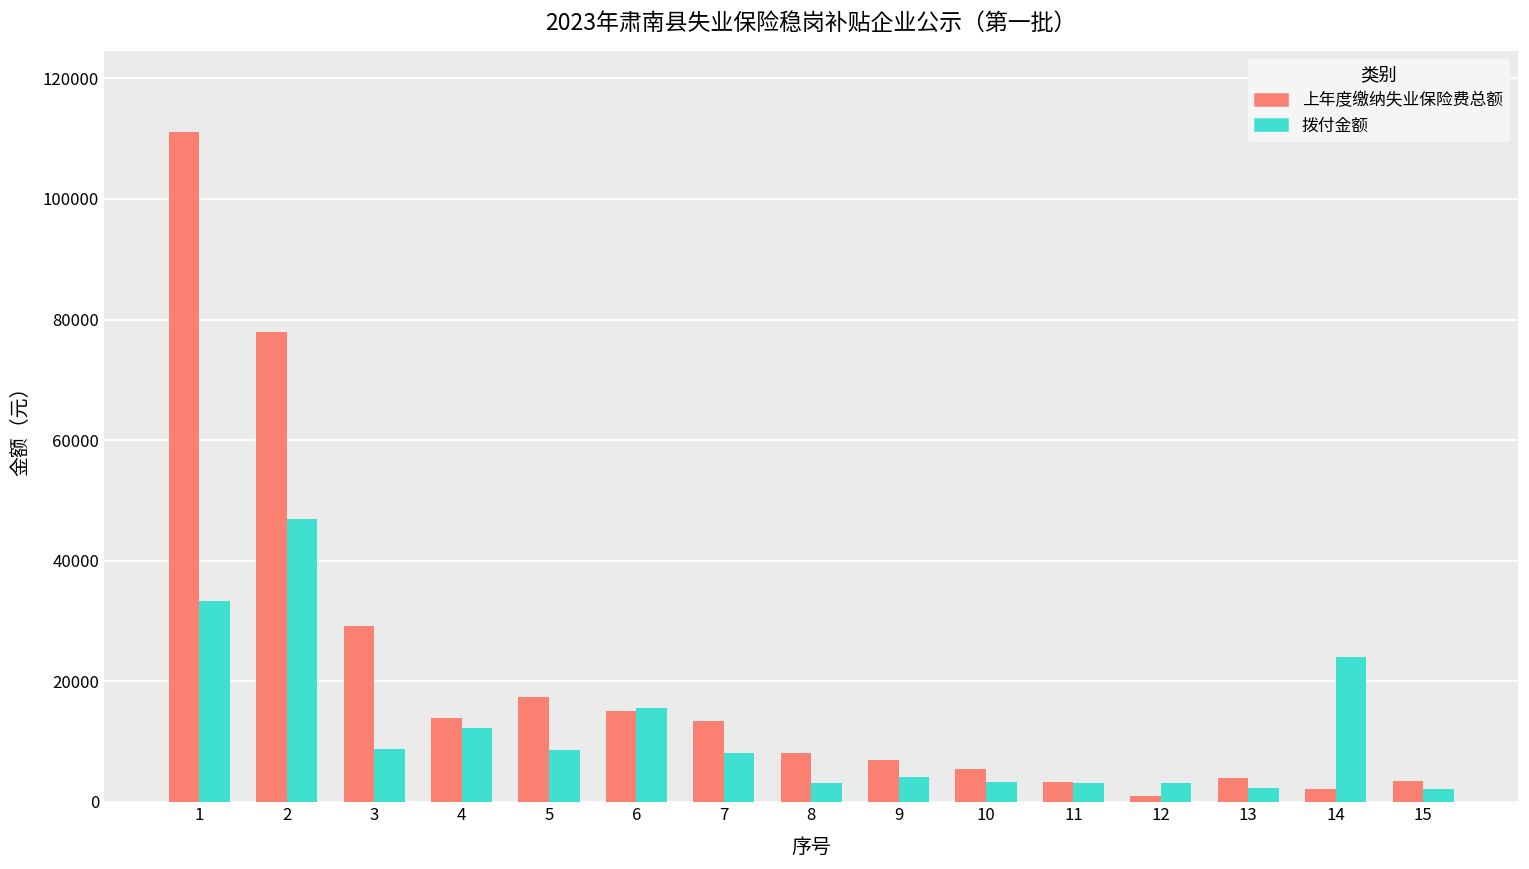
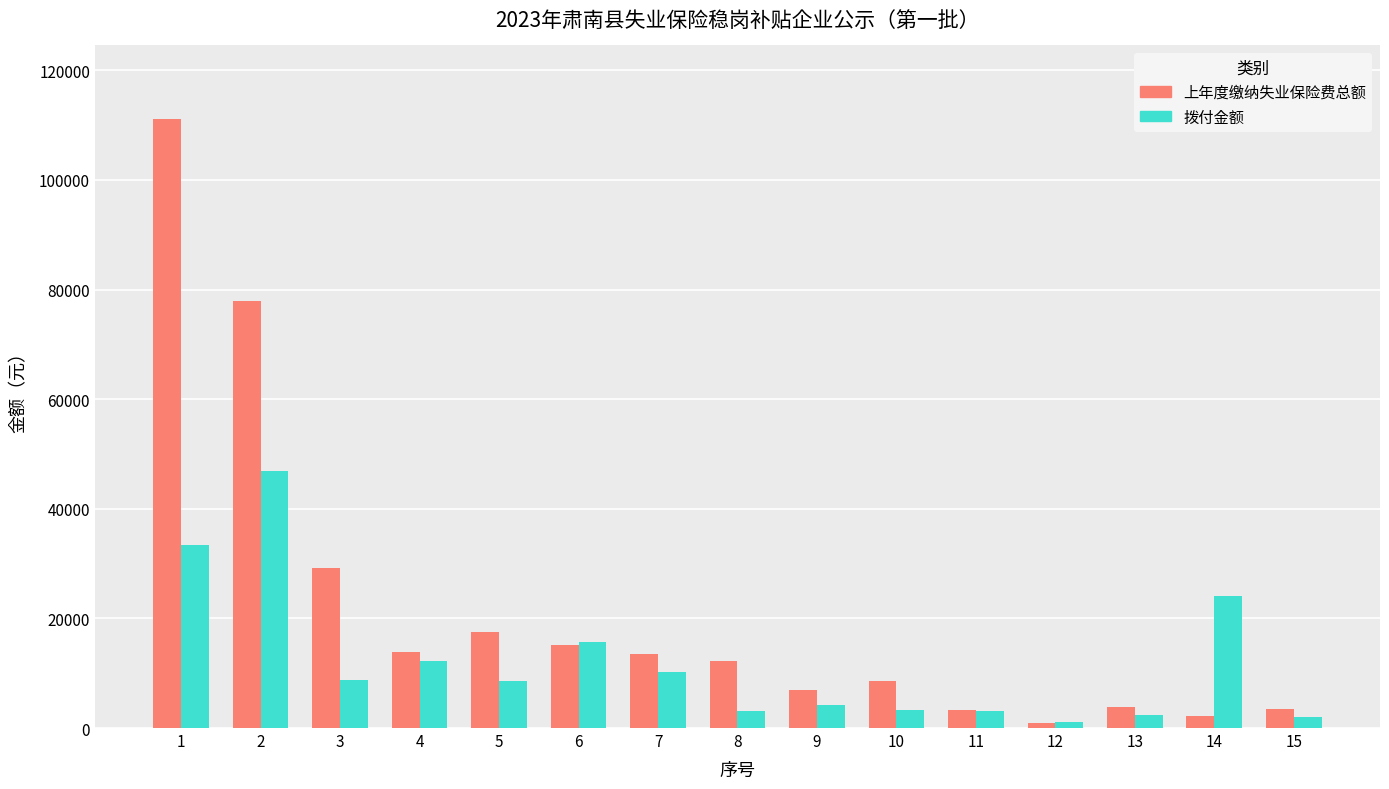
  {
    "上年度缴纳失业保险费总额": {
      "1": 111000,
      "2": 78000,
      "3": 29000,
      "4": 14000,
      "5": 17000,
      "6": 15000,
      "7": 13000,
-     "8": 8000,
+     "8": 12000,
      "9": 7000,
-     "10": 5000,
+     "10": 9000,
      "11": 3000,
      "12": 1000,
      "13": 4000,
      "14": 2000,
      "15": 3000
    },
    "拨付金额": {
      "1": 33000,
      "2": 47000,
      "3": 9000,
      "4": 12000,
      "5": 9000,
      "6": 16000,
-     "7": 8000,
+     "7": 10000,
      "8": 3000,
      "9": 4000,
      "10": 3000,
      "11": 3000,
-     "12": 3000,
+     "12": 1000,
      "13": 2000,
      "14": 24000,
      "15": 2000
    }
  }
